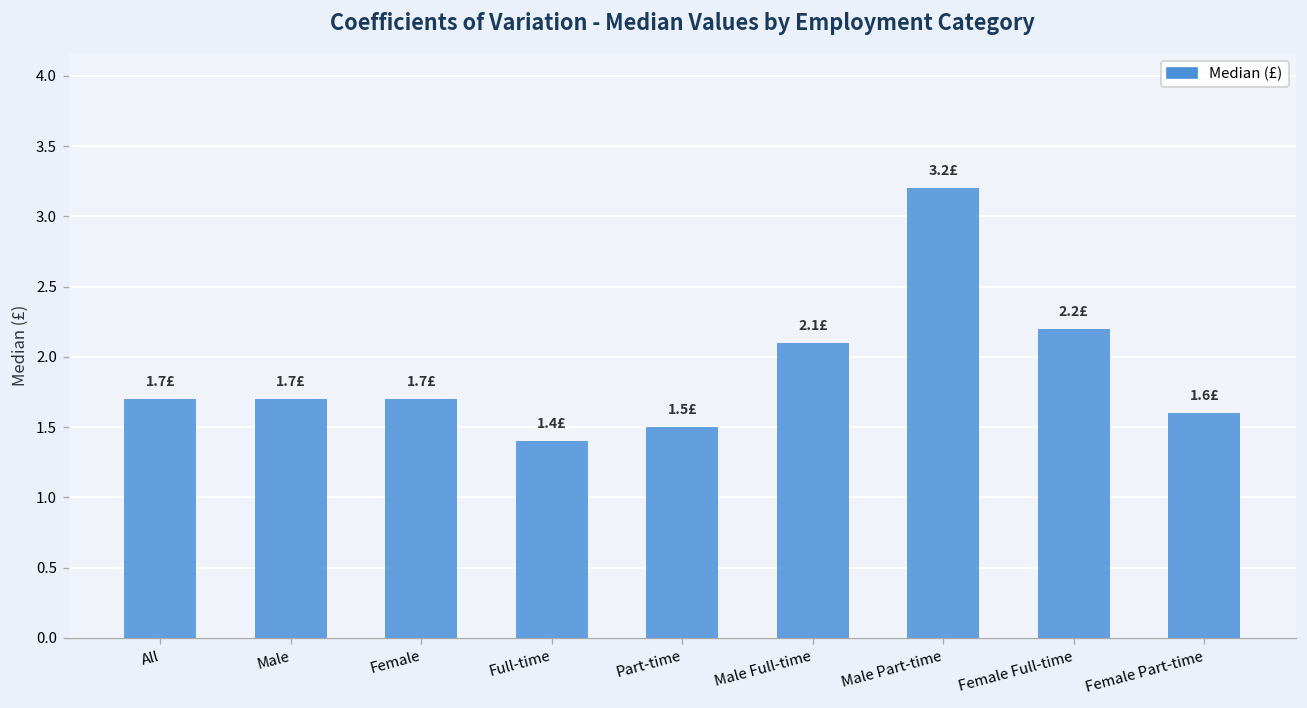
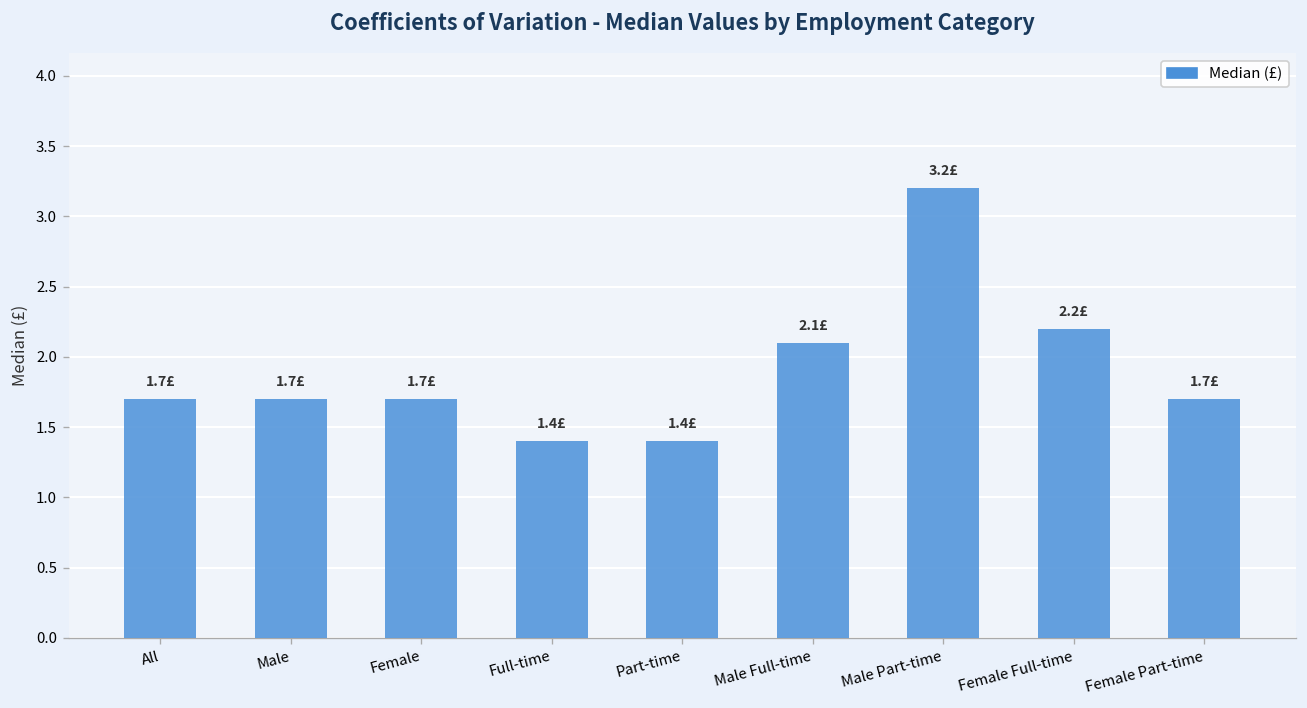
  {
    "All": "1.7£",
    "Male": "1.7£",
    "Female": "1.7£",
    "Full-time": "1.4£",
-   "Part-time": "1.5£",
+   "Part-time": "1.4£",
    "Male Full-time": "2.1£",
    "Male Part-time": "3.2£",
    "Female Full-time": "2.2£",
-   "Female Part-time": "1.6£"
+   "Female Part-time": "1.7£"
  }
